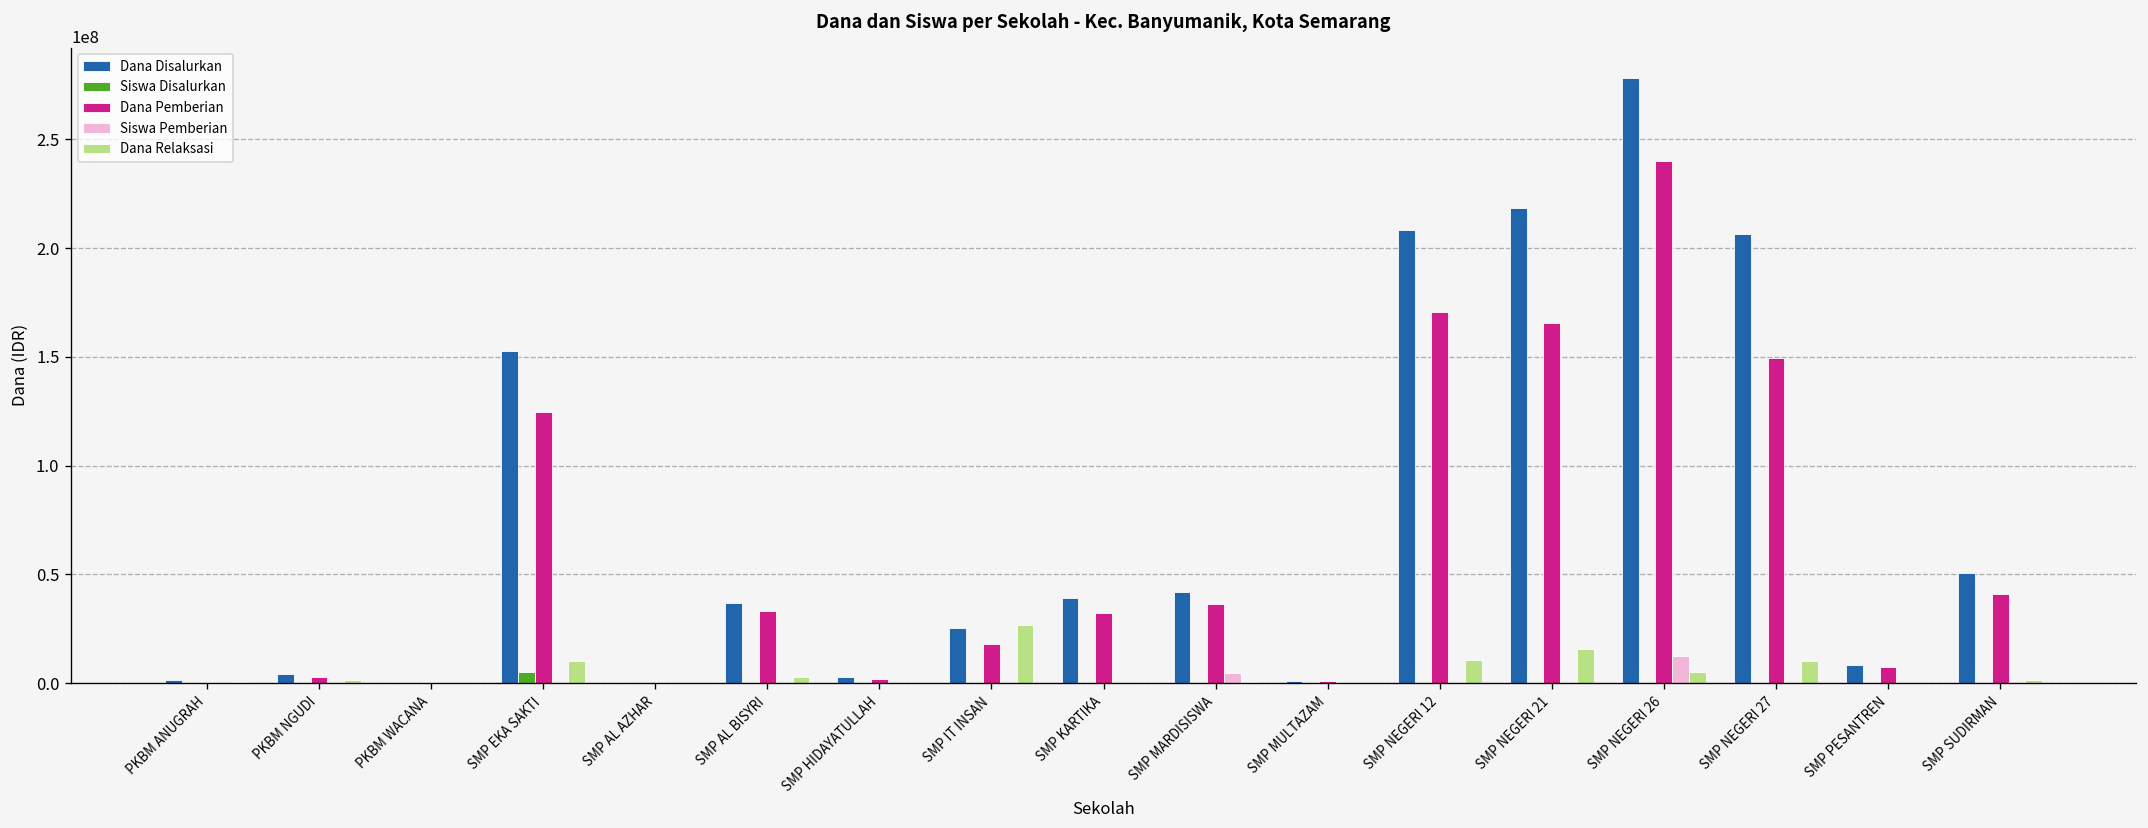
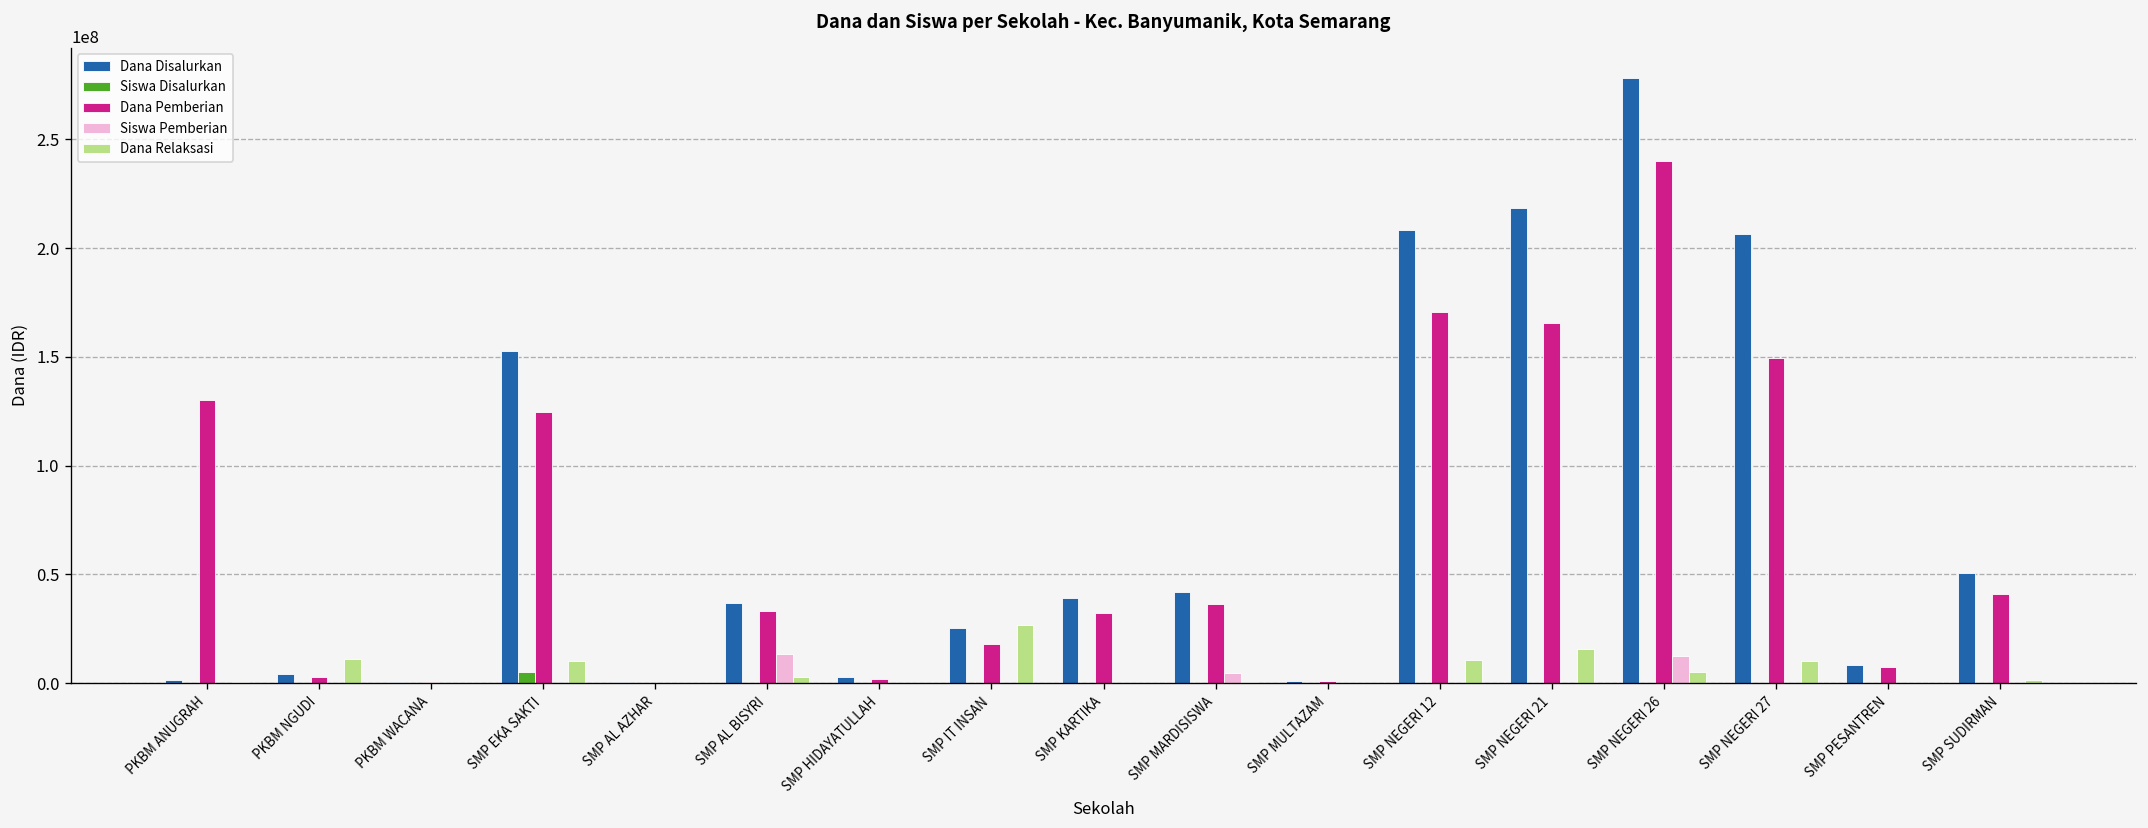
  {
    "Dana Disalurkan": {
      "PKBM ANUGRAH": 2000000,
      "PKBM NGUDI": 4000000,
      "SMP EKA SAKTI": 153000000,
      "SMP AL BISYRI": 37000000,
      "SMP HIDAYATULLAH": 3000000,
      "SMP IT INSAN": 26000000,
      "SMP KARTIKA": 39000000,
      "SMP MARDISISWA": 42000000,
      "SMP NEGERI 12": 209000000,
      "SMP NEGERI 21": 218000000,
      "SMP NEGERI 26": 278000000,
      "SMP NEGERI 27": 207000000,
      "SMP PESANTREN": 8000000,
      "SMP SUDIRMAN": 51000000
    },
    "Siswa Disalurkan": {
      "SMP EKA SAKTI": 5000000
    },
    "Dana Pemberian": {
-     "PKBM ANUGRAH": 0,
+     "PKBM ANUGRAH": 130000000,
      "PKBM NGUDI": 3000000,
      "SMP EKA SAKTI": 125000000,
      "SMP AL AZHAR": 0,
      "SMP AL BISYRI": 33000000,
      "SMP HIDAYATULLAH": 2000000,
      "SMP IT INSAN": 18000000,
      "SMP KARTIKA": 32000000,
      "SMP MARDISISWA": 36000000,
      "SMP NEGERI 12": 171000000,
      "SMP NEGERI 21": 166000000,
      "SMP NEGERI 26": 240000000,
      "SMP NEGERI 27": 150000000,
      "SMP PESANTREN": 8000000,
      "SMP SUDIRMAN": 41000000
    },
    "Siswa Pemberian": {
      "SMP AL AZHAR": 0,
-     "SMP AL BISYRI": 0,
+     "SMP AL BISYRI": 13000000,
      "SMP MARDISISWA": 5000000,
      "SMP NEGERI 26": 13000000
    },
    "Dana Relaksasi": {
-     "PKBM NGUDI": 2000000,
+     "PKBM NGUDI": 11000000,
      "PKBM WACANA": 0,
      "SMP EKA SAKTI": 10000000,
      "SMP AL AZHAR": 0,
      "SMP AL BISYRI": 3000000,
      "SMP HIDAYATULLAH": 0,
      "SMP IT INSAN": 27000000,
      "SMP KARTIKA": 0,
      "SMP MULTAZAM": 0,
      "SMP NEGERI 12": 11000000,
      "SMP NEGERI 21": 16000000,
      "SMP NEGERI 26": 5000000,
      "SMP NEGERI 27": 10000000,
      "SMP PESANTREN": 0,
      "SMP SUDIRMAN": 2000000
    }
  }
